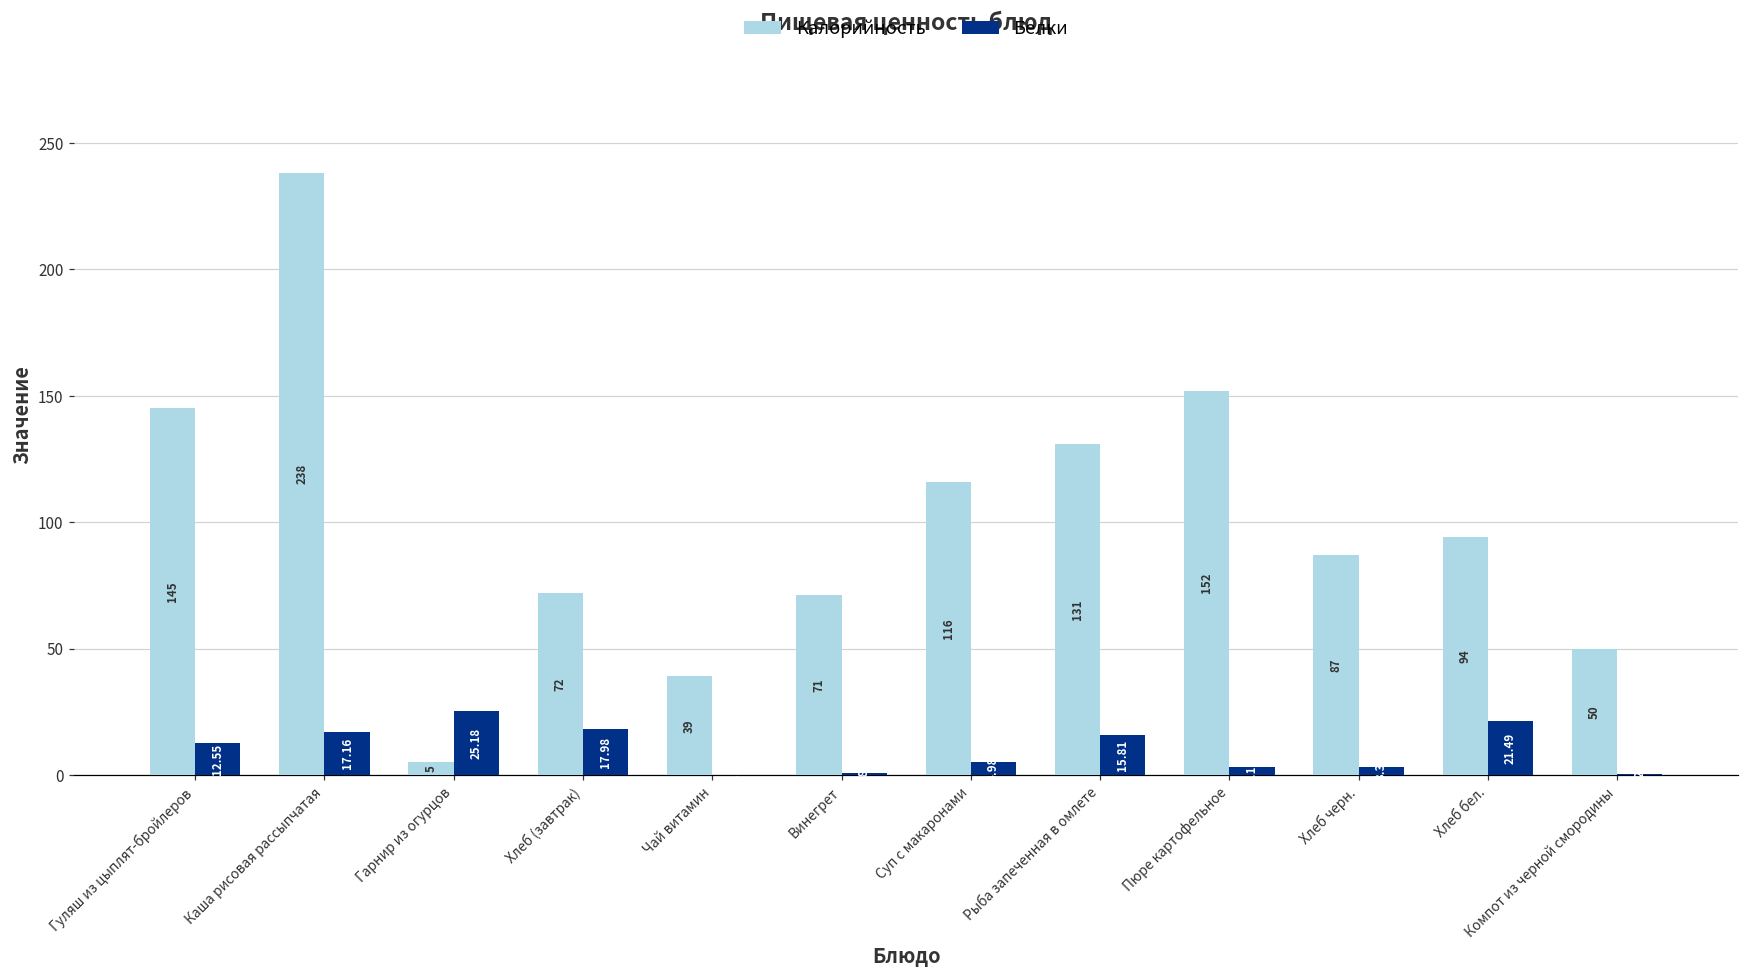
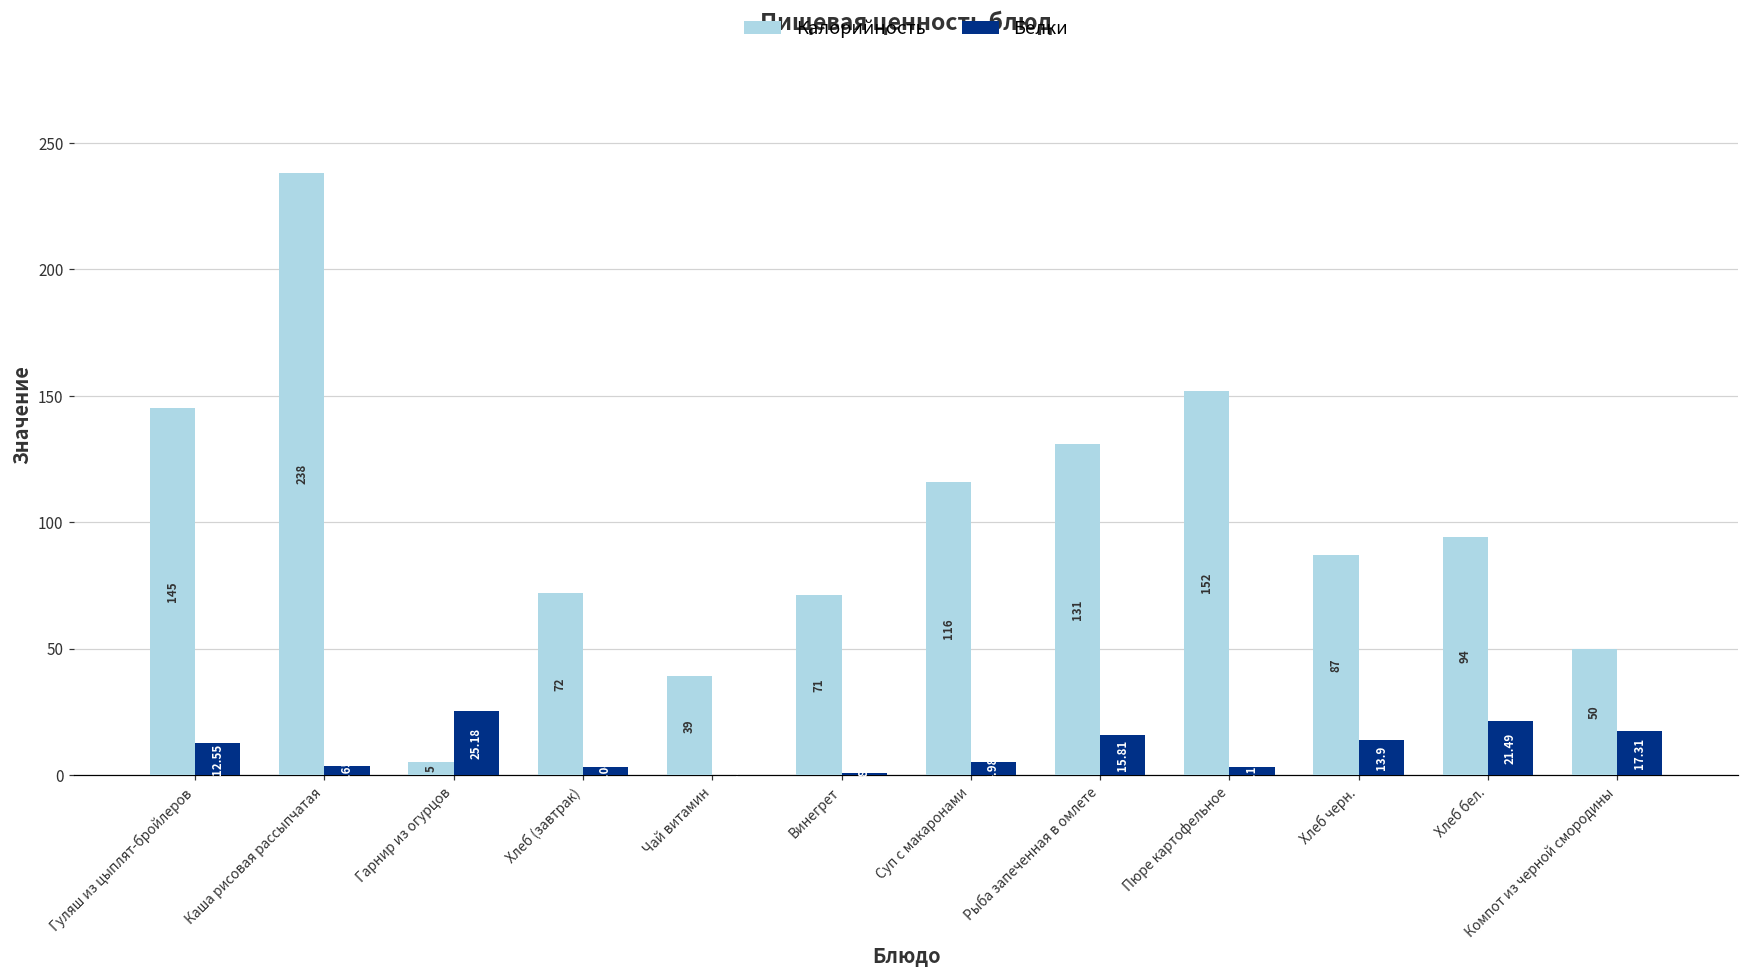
  {
    "Калорийность": {
      "Гуляш из цыплят-бройлеров": 145,
      "Каша рисовая рассыпчатая": 238,
      "Гарнир из огурцов": 5,
      "Хлеб (завтрак)": 72,
      "Чай витамин": 39,
      "Винегрет": 71,
      "Суп с макаронами": 116,
      "Рыба запеченная в омлете": 131,
      "Пюре картофельное": 152,
      "Хлеб черн.": 87,
      "Хлеб бел.": 94,
      "Компот из черной смородины": 50
    },
    "Белки": {
-     "Каша рисовая рассыпчатая": 17,
-     "Хлеб (завтрак)": 18,
+     "Каша рисовая рассыпчатая": 4,
+     "Хлеб (завтрак)": 3,
      "Суп с макаронами": 5,
      "Пюре картофельное": 3,
-     "Хлеб черн.": 3,
-     "Компот из черной смородины": 0
+     "Хлеб черн.": 14,
+     "Компот из черной смородины": 17
    }
  }
